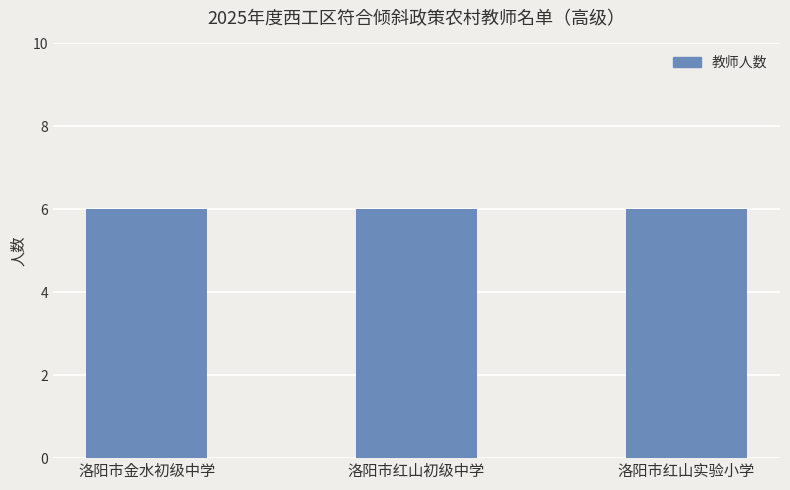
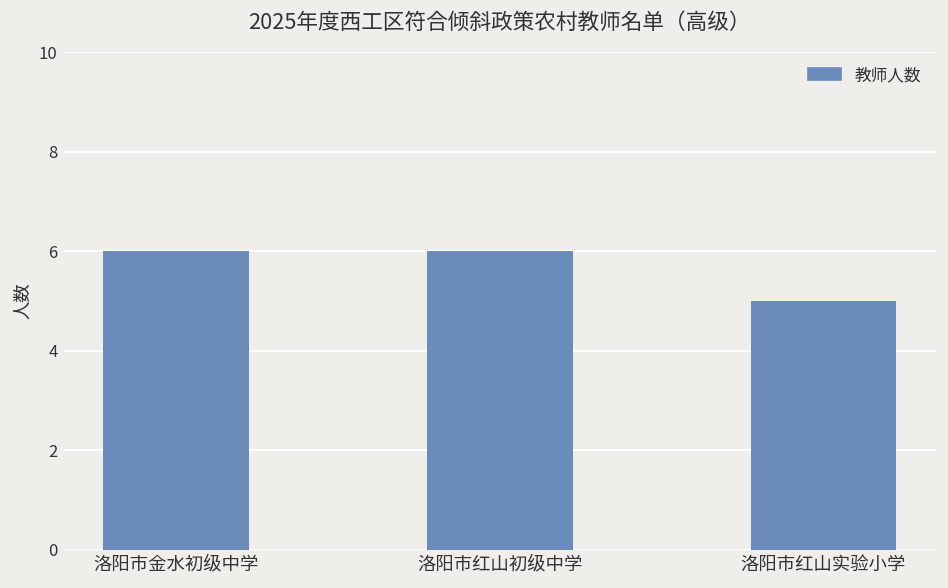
  {
    "洛阳市金水初级中学": 6,
    "洛阳市红山初级中学": 6,
-   "洛阳市红山实验小学": 6
+   "洛阳市红山实验小学": 5
  }
